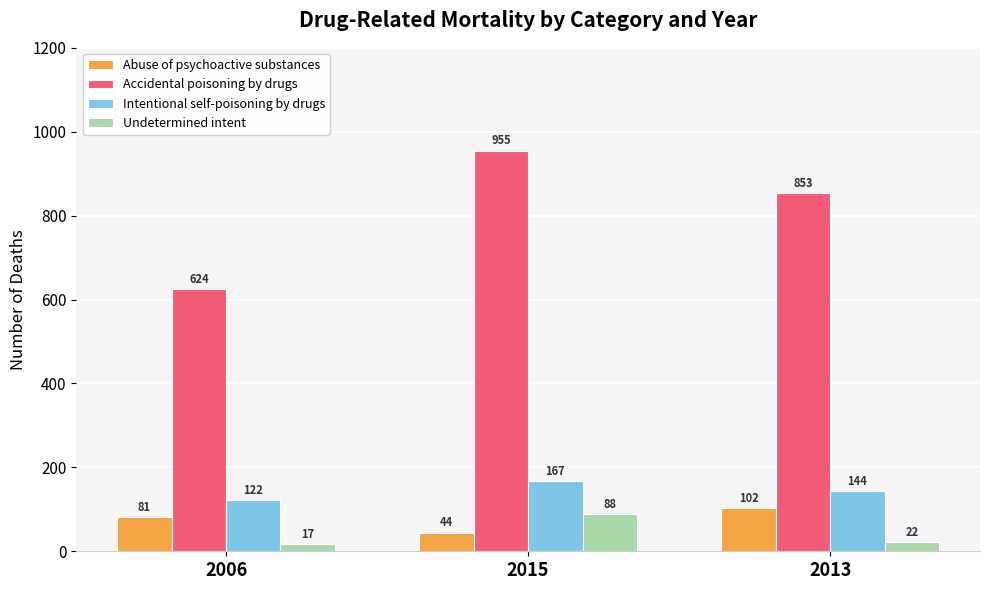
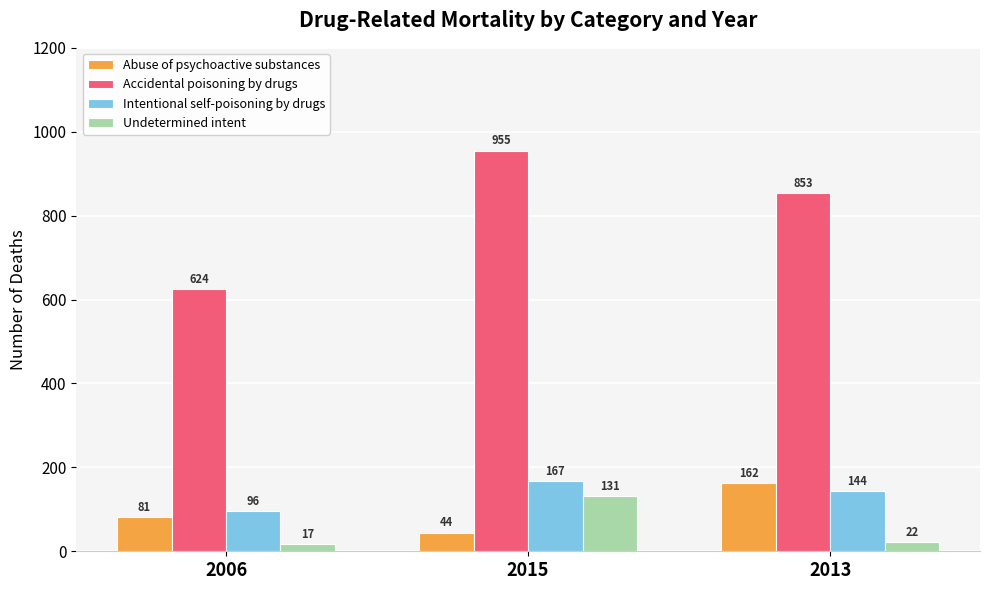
  {
    "Abuse of psychoactive substances": {
      "2006": 81,
      "2015": 44,
-     "2013": 102
+     "2013": 162
    },
    "Accidental poisoning by drugs": {
      "2006": 624,
      "2015": 955,
      "2013": 853
    },
    "Intentional self-poisoning by drugs": {
-     "2006": 122,
+     "2006": 96,
      "2015": 167,
      "2013": 144
    },
    "Undetermined intent": {
      "2006": 17,
-     "2015": 88,
+     "2015": 131,
      "2013": 22
    }
  }
